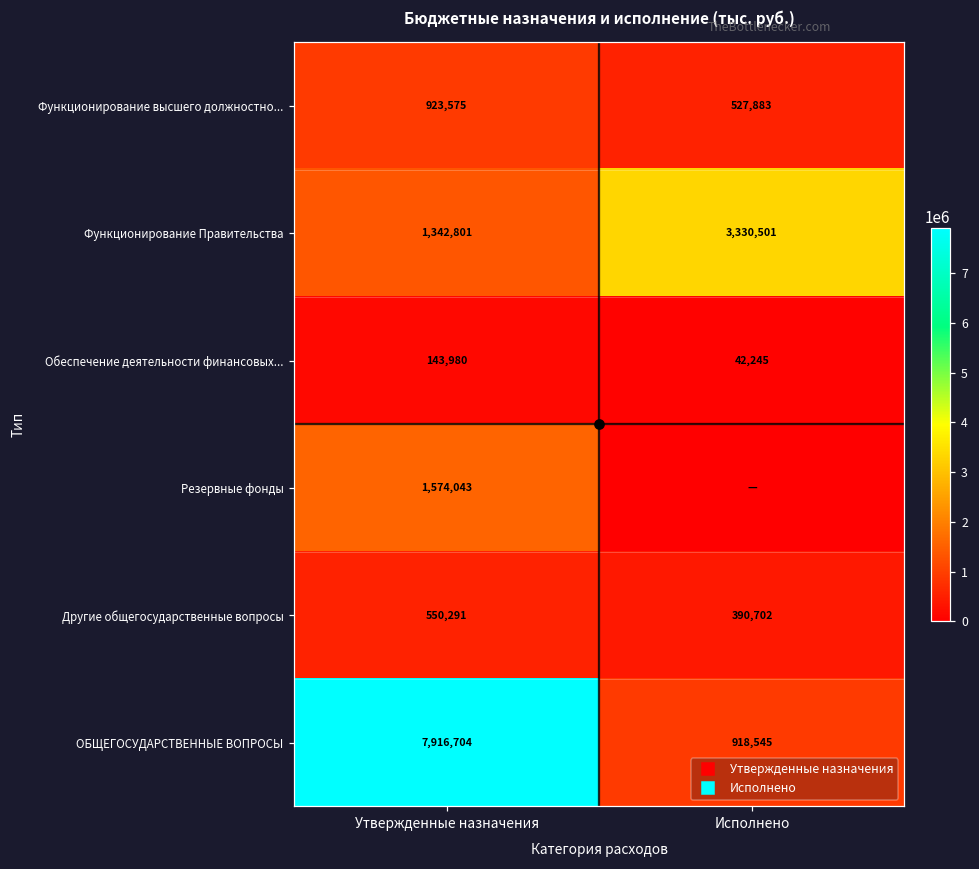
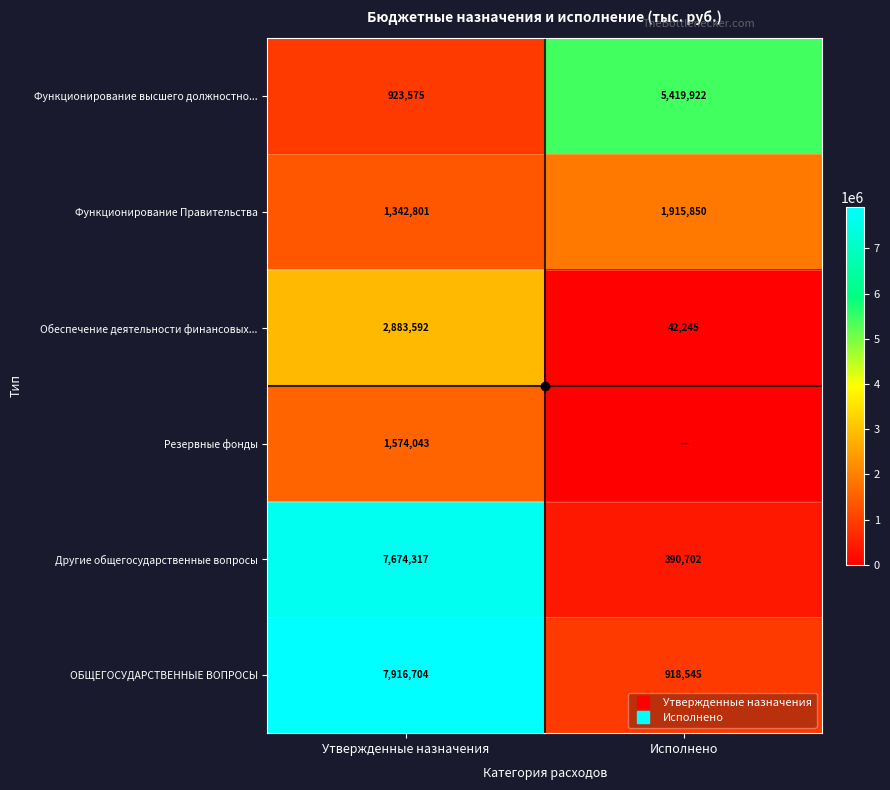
  {
    "Функционирование высшего должностно...": {
      "Утвержденные назначения": "923,575",
-     "Исполнено": "527,883"
+     "Исполнено": "5,419,922"
    },
    "Функционирование Правительства": {
      "Утвержденные назначения": "1,342,801",
-     "Исполнено": "3,330,501"
+     "Исполнено": "1,915,850"
    },
    "Обеспечение деятельности финансовых...": {
-     "Утвержденные назначения": "143,980",
+     "Утвержденные назначения": "2,883,592",
      "Исполнено": "42,245"
    },
    "Резервные фонды": {
      "Утвержденные назначения": "1,574,043"
    },
    "Другие общегосударственные вопросы": {
-     "Утвержденные назначения": "550,291",
+     "Утвержденные назначения": "7,674,317",
      "Исполнено": "390,702"
    },
    "ОБЩЕГОСУДАРСТВЕННЫЕ ВОПРОСЫ": {
      "Утвержденные назначения": "7,916,704",
      "Исполнено": "918,545"
    }
  }
